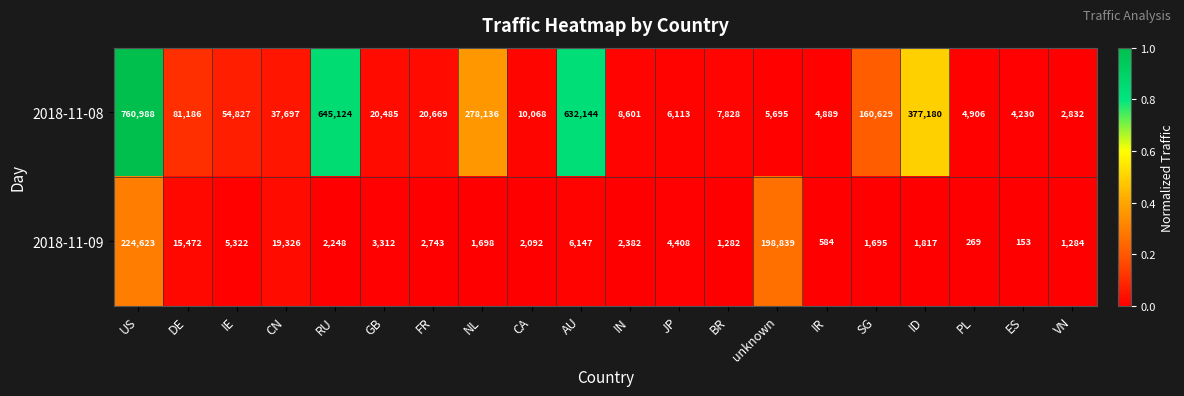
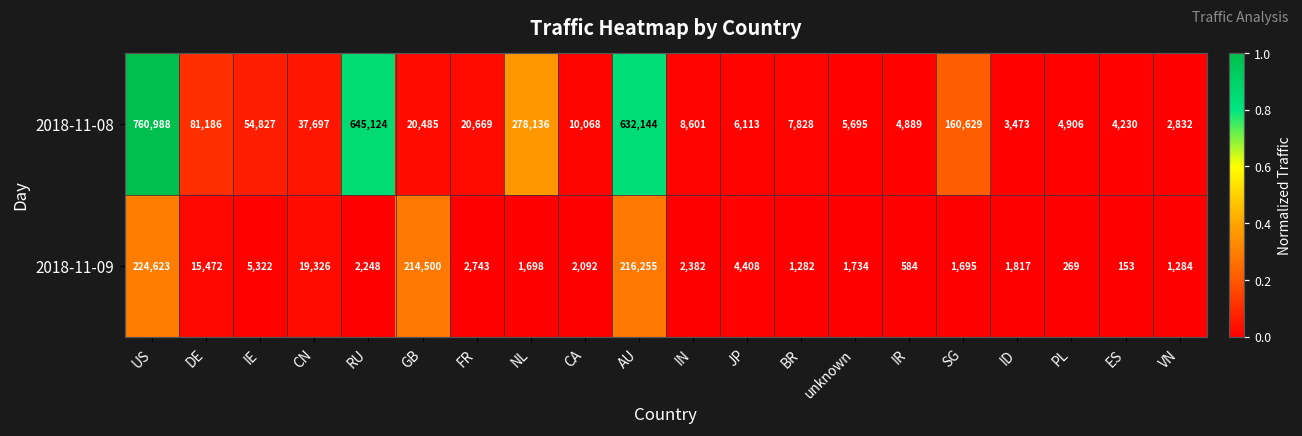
  {
    "2018-11-08": {
      "US": "760,988",
      "DE": "81,186",
      "IE": "54,827",
      "CN": "37,697",
      "RU": "645,124",
      "GB": "20,485",
      "FR": "20,669",
      "NL": "278,136",
      "CA": "10,068",
      "AU": "632,144",
      "IN": "8,601",
      "JP": "6,113",
      "BR": "7,828",
      "unknown": "5,695",
      "IR": "4,889",
      "SG": "160,629",
-     "ID": "377,180",
+     "ID": "3,473",
      "PL": "4,906",
      "ES": "4,230",
      "VN": "2,832"
    },
    "2018-11-09": {
      "US": "224,623",
      "DE": "15,472",
      "IE": "5,322",
      "CN": "19,326",
      "RU": "2,248",
-     "GB": "3,312",
+     "GB": "214,500",
      "FR": "2,743",
      "NL": "1,698",
      "CA": "2,092",
-     "AU": "6,147",
+     "AU": "216,255",
      "IN": "2,382",
      "JP": "4,408",
      "BR": "1,282",
-     "unknown": "198,839",
+     "unknown": "1,734",
      "IR": "584",
      "SG": "1,695",
      "ID": "1,817",
      "PL": "269",
      "ES": "153",
      "VN": "1,284"
    }
  }
